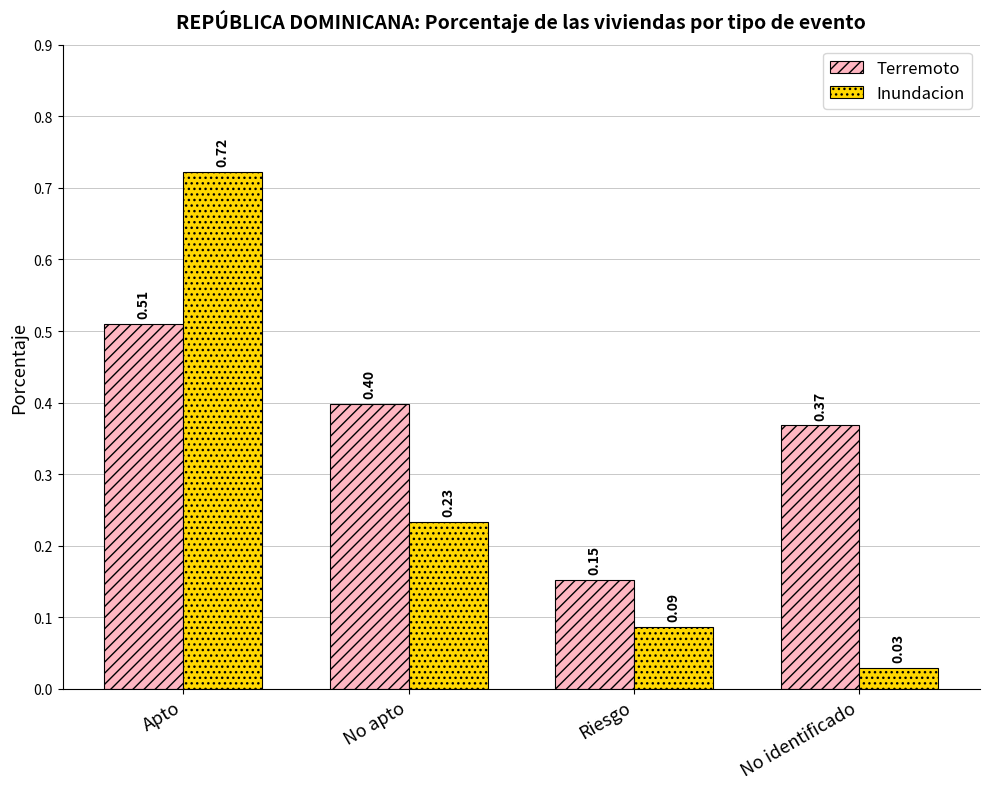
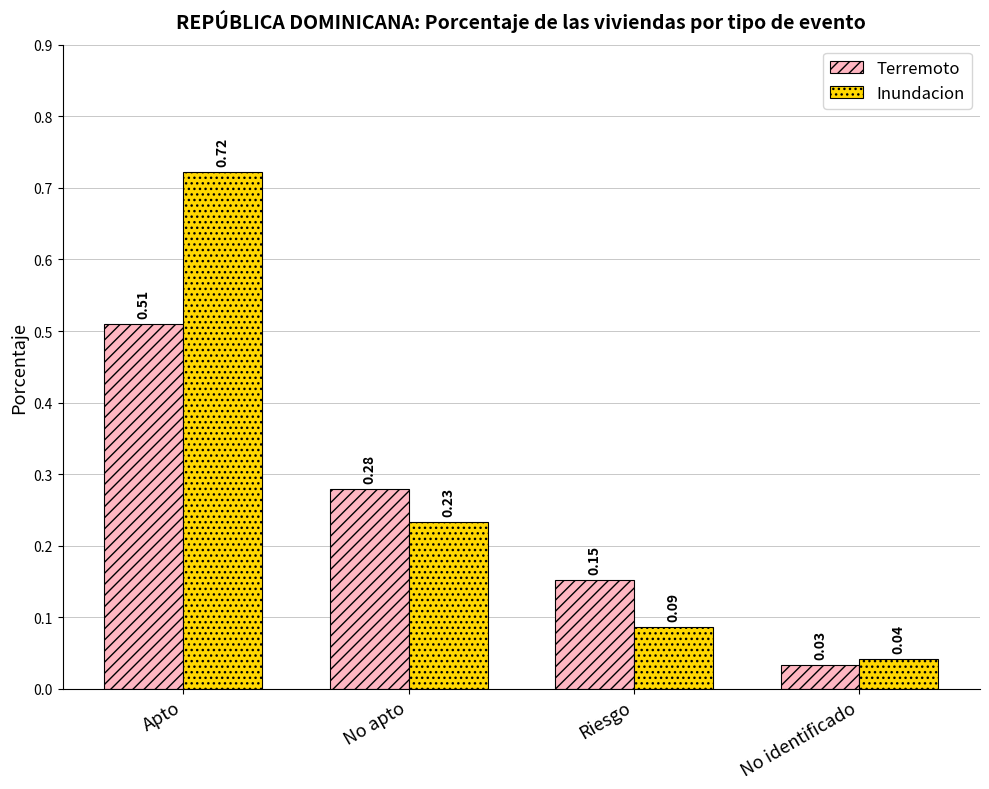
  {
    "Terremoto": {
      "Apto": 0.51,
-     "No apto": 0.40,
+     "No apto": 0.28,
      "Riesgo": 0.15,
-     "No identificado": 0.37
+     "No identificado": 0.03
    },
    "Inundacion": {
      "Apto": 0.72,
      "No apto": 0.23,
      "Riesgo": 0.09,
-     "No identificado": 0.03
+     "No identificado": 0.04
    }
  }
